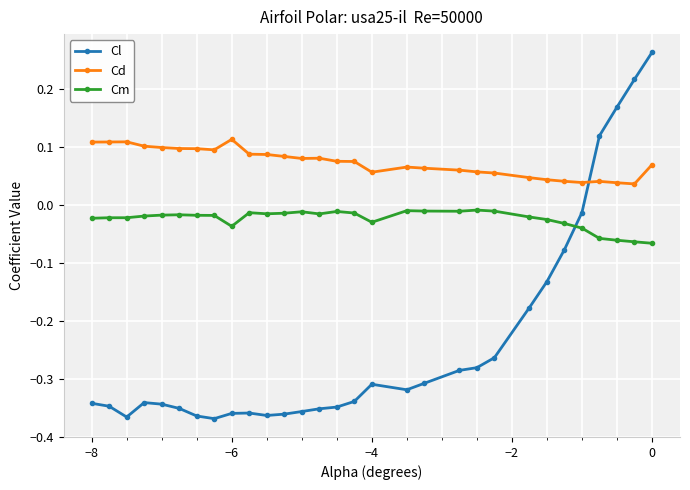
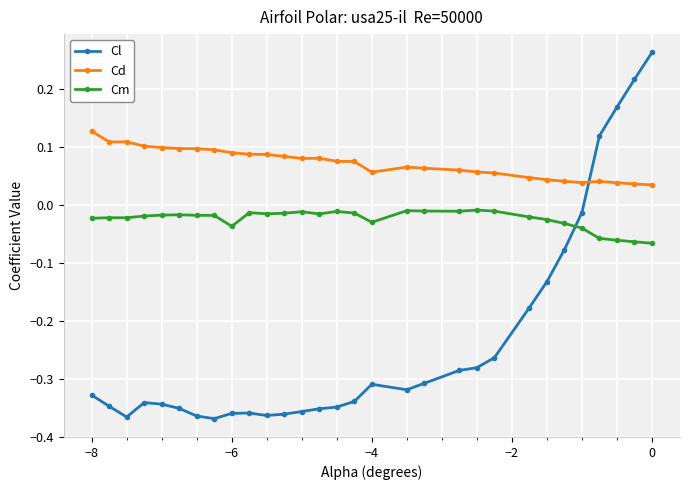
  {
    "Cl": {
-     "−8": -0.34,
+     "−8": -0.33,
      "−6": -0.36,
      "−4": -0.31,
      "0": 0.26
    },
    "Cd": {
-     "−8": 0.11,
-     "−6": 0.11,
+     "−8": 0.13,
+     "−6": 0.09,
      "−4": 0.06,
-     "0": 0.07
+     "0": 0.03
    },
    "Cm": {
      "−8": -0.02,
      "−6": -0.04,
      "−4": -0.03,
      "0": -0.07
    }
  }
